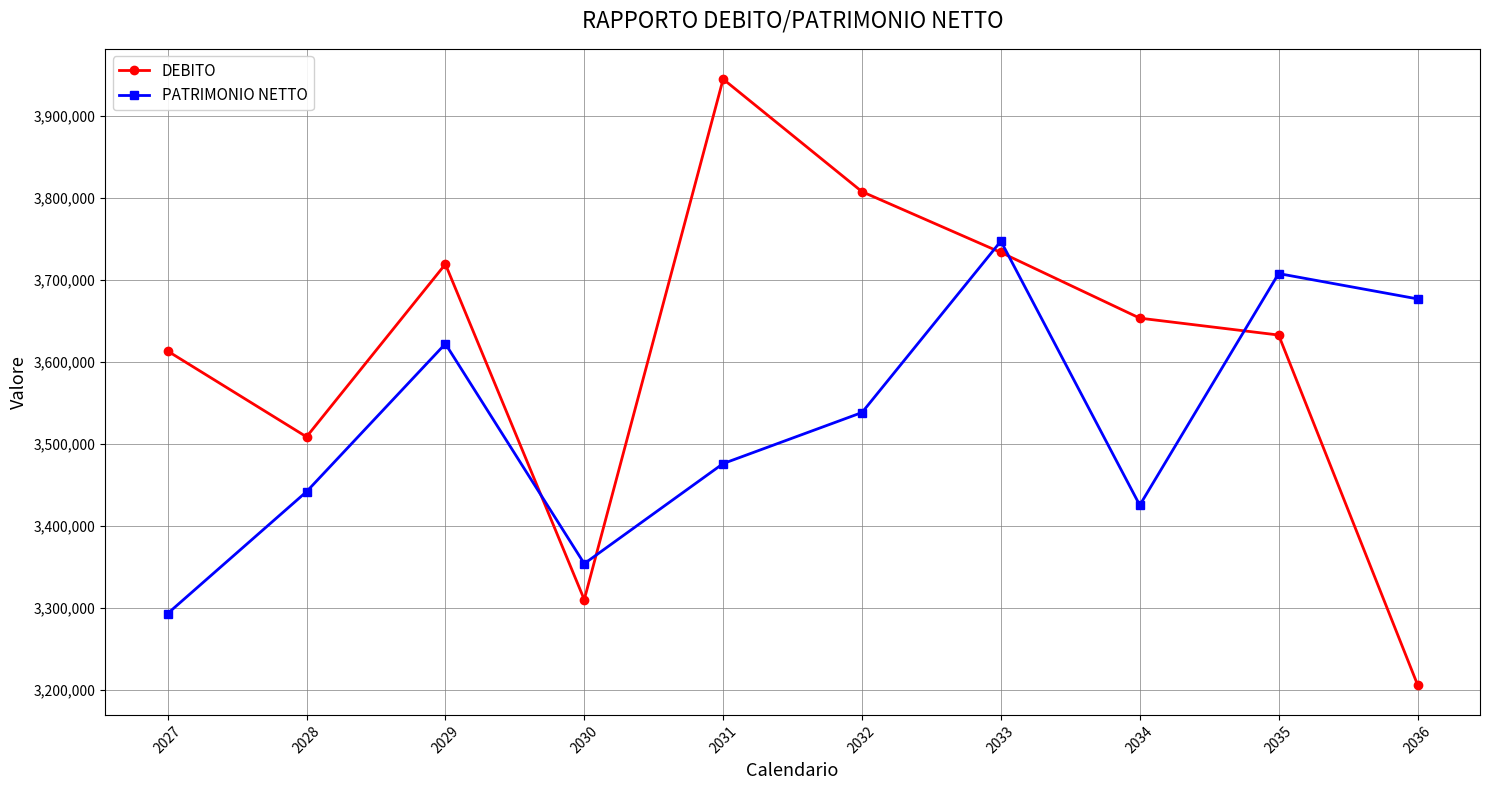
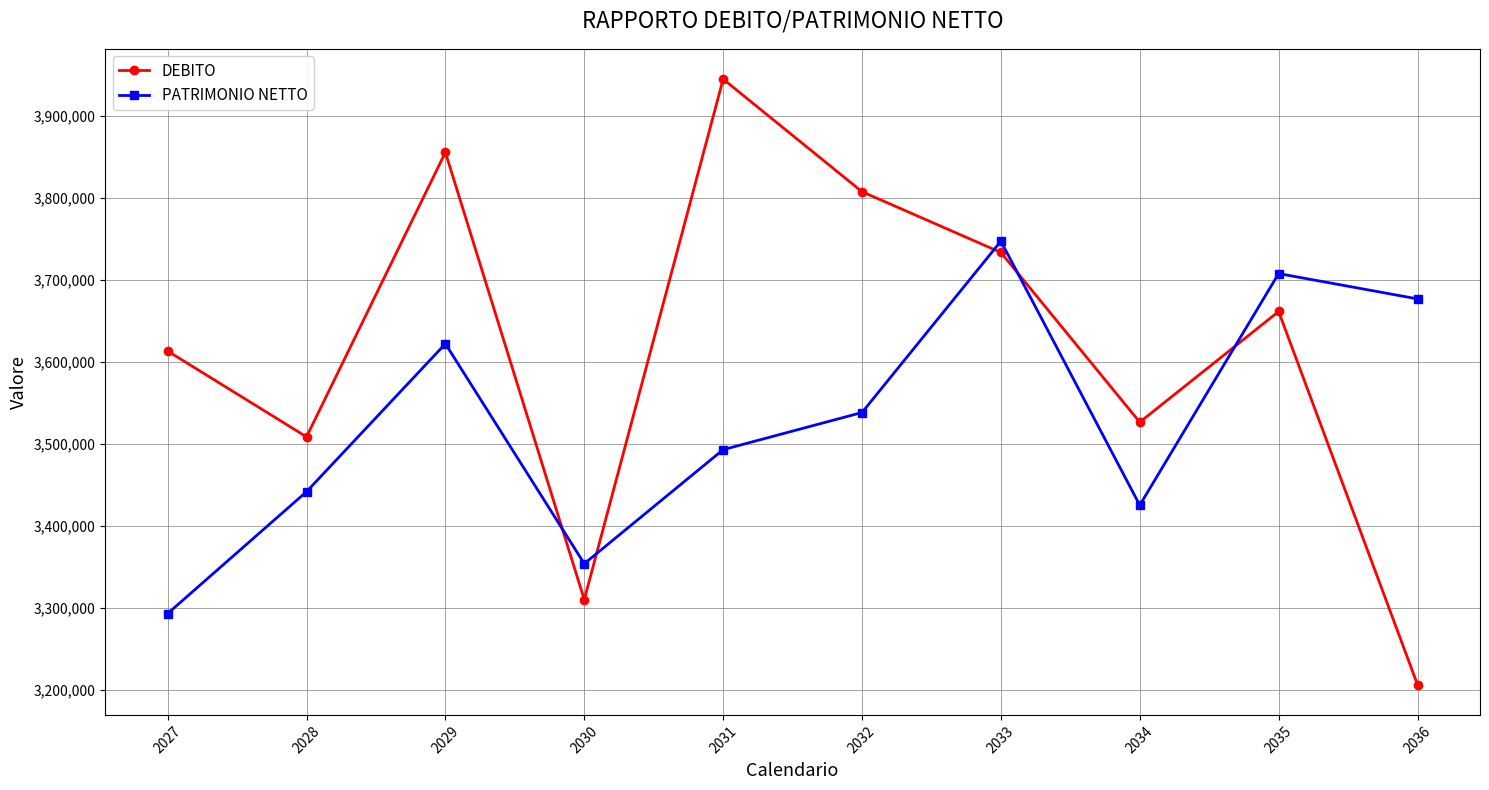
  {
    "DEBITO": {
      "2027": "3,610,000",
      "2028": "3,510,000",
-     "2029": "3,720,000",
+     "2029": "3,860,000",
      "2030": "3,310,000",
      "2031": "3,950,000",
      "2032": "3,810,000",
      "2033": "3,730,000",
-     "2034": "3,650,000",
-     "2035": "3,630,000",
+     "2034": "3,530,000",
+     "2035": "3,660,000",
      "2036": "3,210,000"
    },
    "PATRIMONIO NETTO": {
      "2027": "3,290,000",
      "2028": "3,440,000",
      "2029": "3,620,000",
      "2030": "3,350,000",
-     "2031": "3,480,000",
+     "2031": "3,490,000",
      "2032": "3,540,000",
      "2033": "3,750,000",
      "2034": "3,430,000",
      "2035": "3,710,000",
      "2036": "3,680,000"
    }
  }
